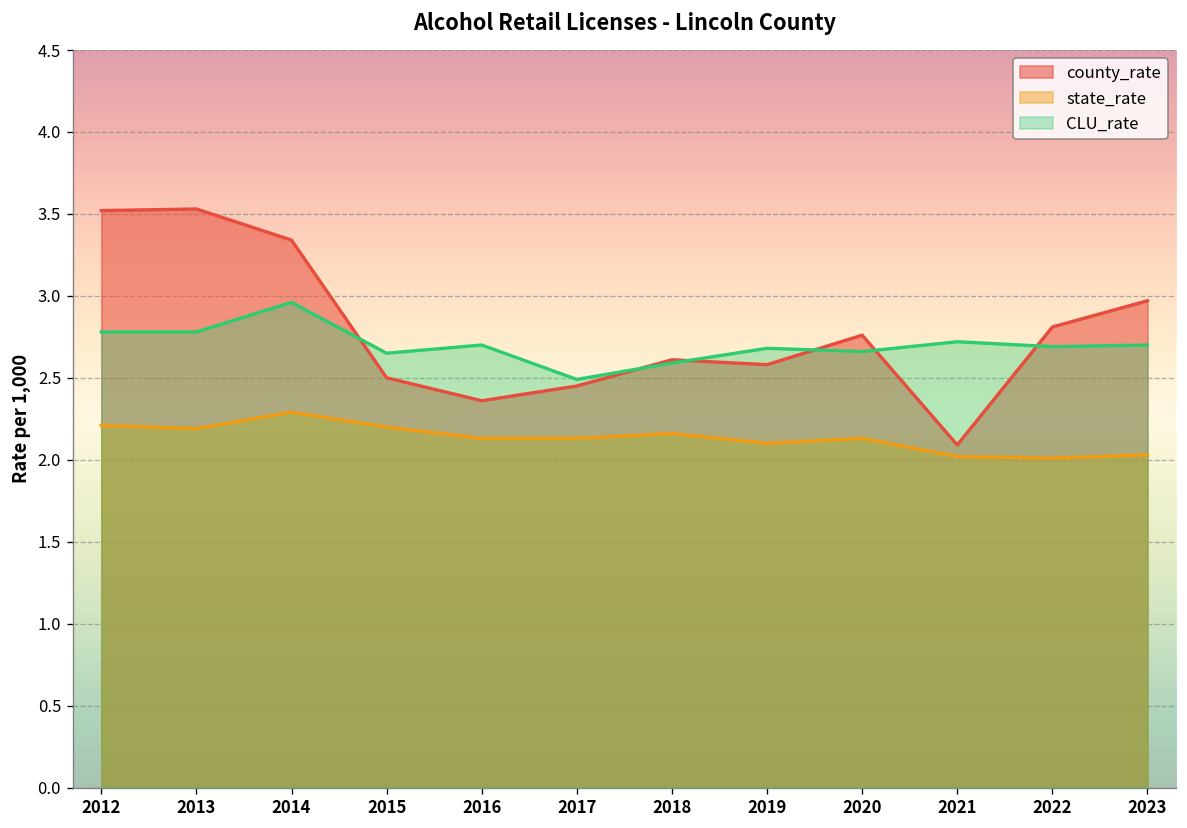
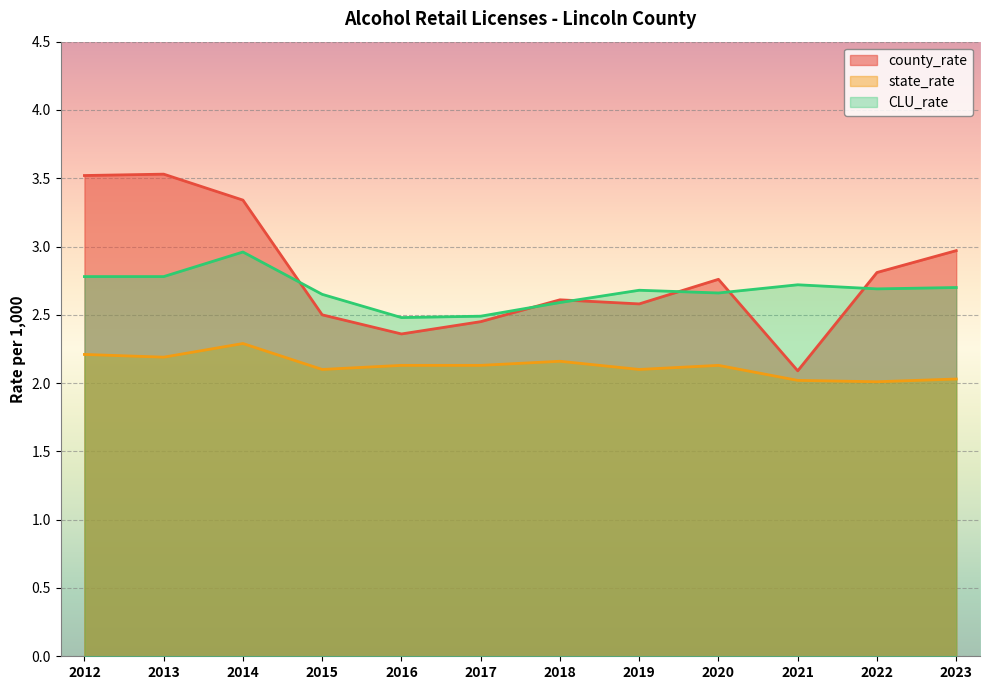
  {
    "county_rate": {
      "2012": 3.52,
      "2013": 3.53,
      "2014": 3.34,
      "2015": 2.50,
      "2016": 2.36,
      "2017": 2.45,
      "2018": 2.61,
      "2019": 2.58,
      "2020": 2.76,
      "2021": 2.09,
      "2022": 2.81,
      "2023": 2.97
    },
    "state_rate": {
      "2012": 2.2,
      "2013": 2.2,
      "2014": 2.3,
-     "2015": 2.2,
+     "2015": 2.1,
      "2016": 2.13,
      "2017": 2.13,
      "2018": 2.16,
      "2019": 2.1,
      "2020": 2.13,
      "2021": 2.02,
      "2022": 2.0,
      "2023": 2.03
    },
    "CLU_rate": {
      "2012": 2.78,
      "2013": 2.78,
      "2014": 2.96,
      "2015": 2.65,
-     "2016": 2.70,
+     "2016": 2.48,
      "2017": 2.49,
      "2018": 2.59,
      "2019": 2.68,
      "2020": 2.66,
      "2021": 2.72,
      "2022": 2.69,
      "2023": 2.70
    }
  }
